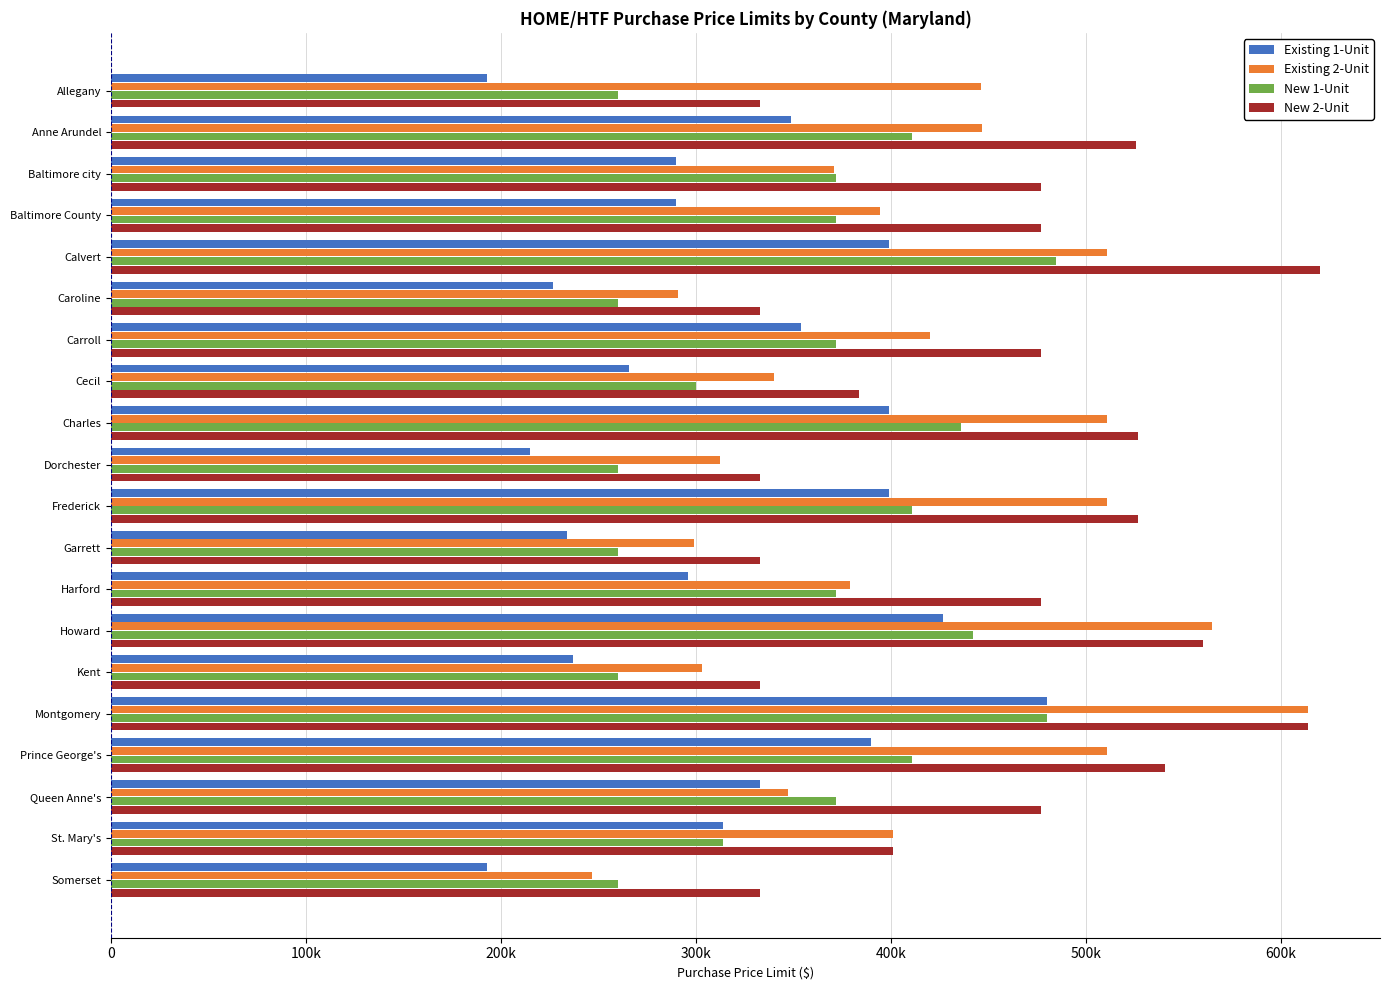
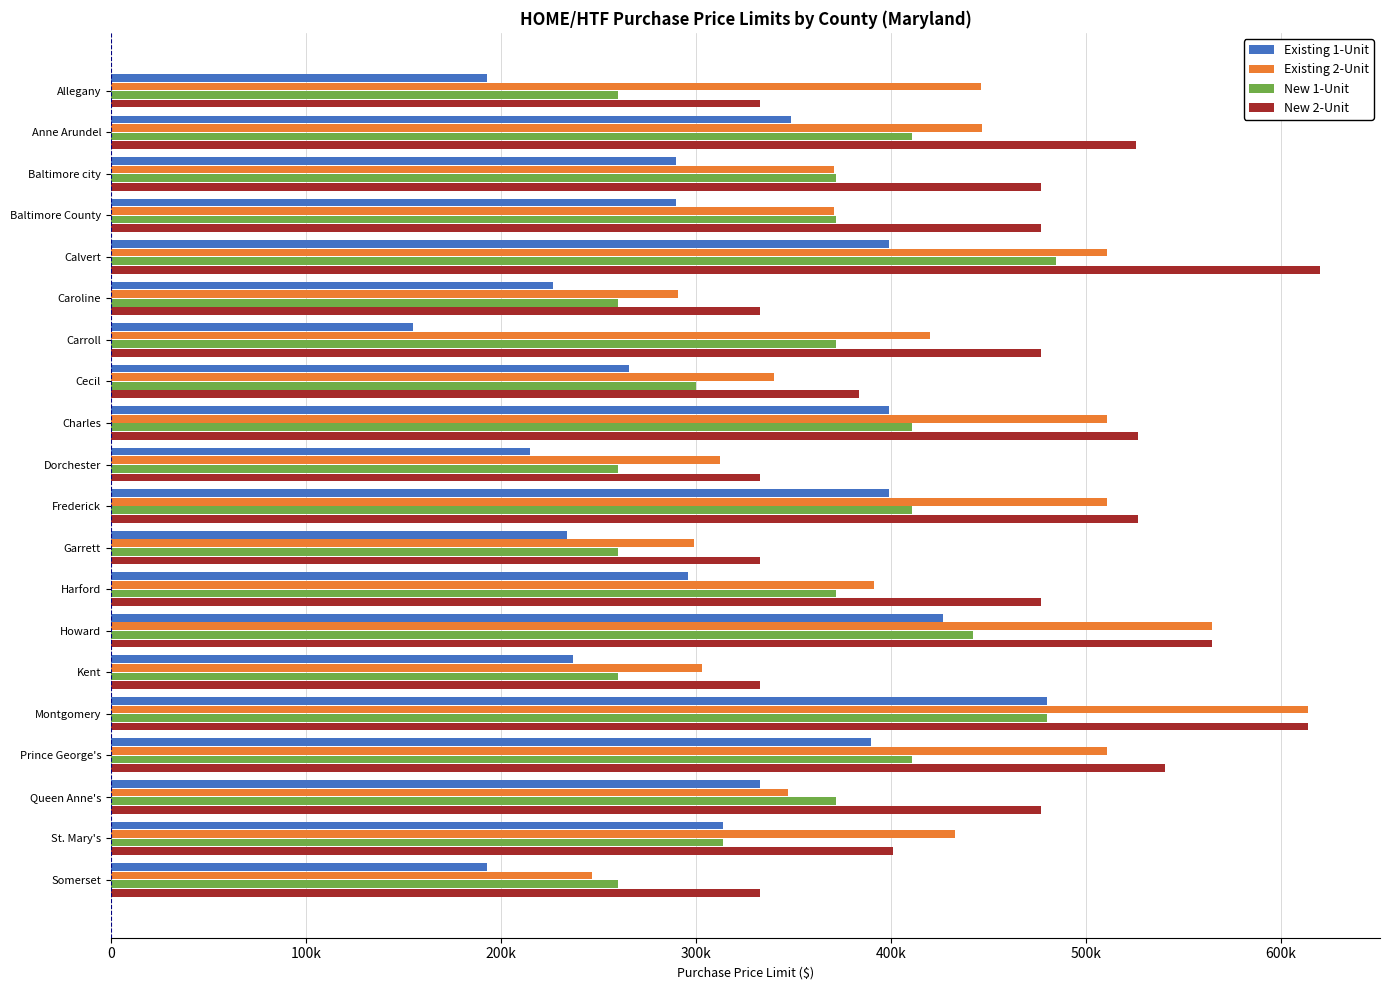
  {
    "Existing 1-Unit": {
      "Allegany": 193000,
      "Anne Arundel": 349000,
      "Baltimore city": 290000,
      "Baltimore County": 290000,
      "Calvert": 399000,
      "Caroline": 227000,
-     "Carroll": 354000,
+     "Carroll": 155000,
      "Cecil": 266000,
      "Charles": 399000,
      "Dorchester": 215000,
      "Frederick": 399000,
      "Garrett": 234000,
      "Harford": 296000,
      "Howard": 427000,
      "Kent": 237000,
      "Montgomery": 480000,
      "Prince George's": 390000,
      "Queen Anne's": 333000,
      "St. Mary's": 314000,
      "Somerset": 193000
    },
    "Existing 2-Unit": {
      "Allegany": 446000,
      "Anne Arundel": 447000,
      "Baltimore city": 371000,
-     "Baltimore County": 395000,
+     "Baltimore County": 371000,
      "Calvert": 511000,
      "Caroline": 291000,
      "Carroll": 420000,
      "Cecil": 340000,
      "Charles": 511000,
      "Dorchester": 313000,
      "Frederick": 511000,
      "Garrett": 299000,
-     "Harford": 379000,
+     "Harford": 392000,
      "Howard": 565000,
      "Kent": 303000,
      "Montgomery": 614000,
      "Prince George's": 511000,
      "Queen Anne's": 348000,
-     "St. Mary's": 401000,
+     "St. Mary's": 433000,
      "Somerset": 247000
    },
    "New 1-Unit": {
      "Allegany": 260000,
      "Anne Arundel": 411000,
      "Baltimore city": 372000,
      "Baltimore County": 372000,
      "Calvert": 485000,
      "Caroline": 260000,
      "Carroll": 372000,
      "Cecil": 300000,
-     "Charles": 436000,
+     "Charles": 411000,
      "Dorchester": 260000,
      "Frederick": 411000,
      "Garrett": 260000,
      "Harford": 372000,
      "Howard": 442000,
      "Kent": 260000,
      "Montgomery": 480000,
      "Prince George's": 411000,
      "Queen Anne's": 372000,
      "St. Mary's": 314000,
      "Somerset": 260000
    },
    "New 2-Unit": {
      "Allegany": 333000,
      "Anne Arundel": 526000,
      "Baltimore city": 477000,
      "Baltimore County": 477000,
      "Calvert": 620000,
      "Caroline": 333000,
      "Carroll": 477000,
      "Cecil": 384000,
      "Charles": 527000,
      "Dorchester": 333000,
      "Frederick": 527000,
      "Garrett": 333000,
      "Harford": 477000,
-     "Howard": 560000,
+     "Howard": 565000,
      "Kent": 333000,
      "Montgomery": 614000,
      "Prince George's": 541000,
      "Queen Anne's": 477000,
      "St. Mary's": 401000,
      "Somerset": 333000
    }
  }
